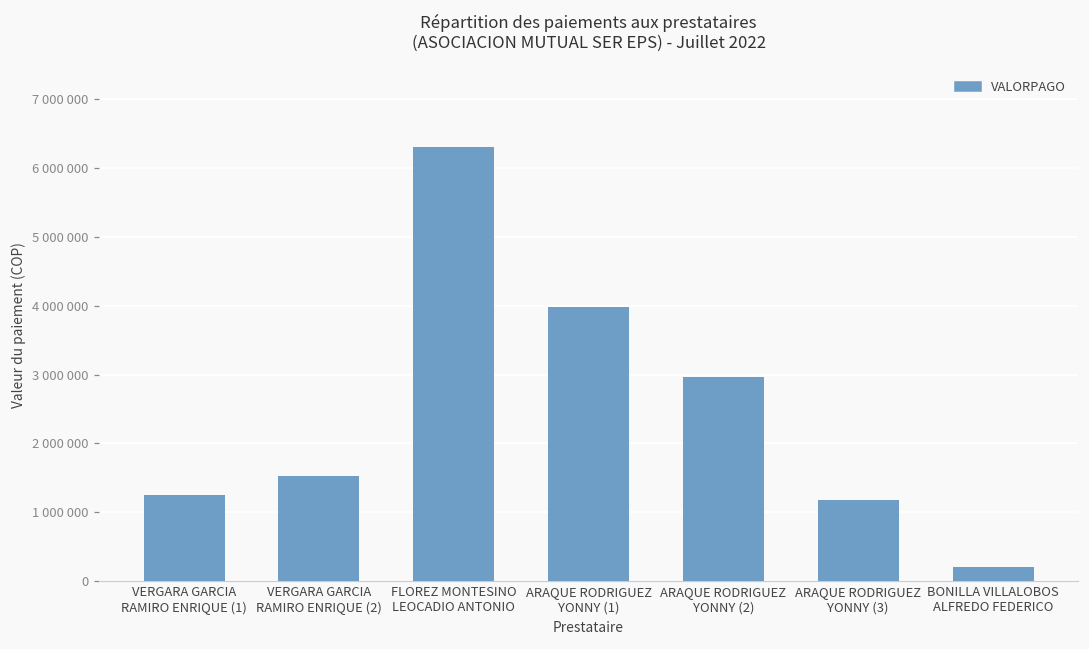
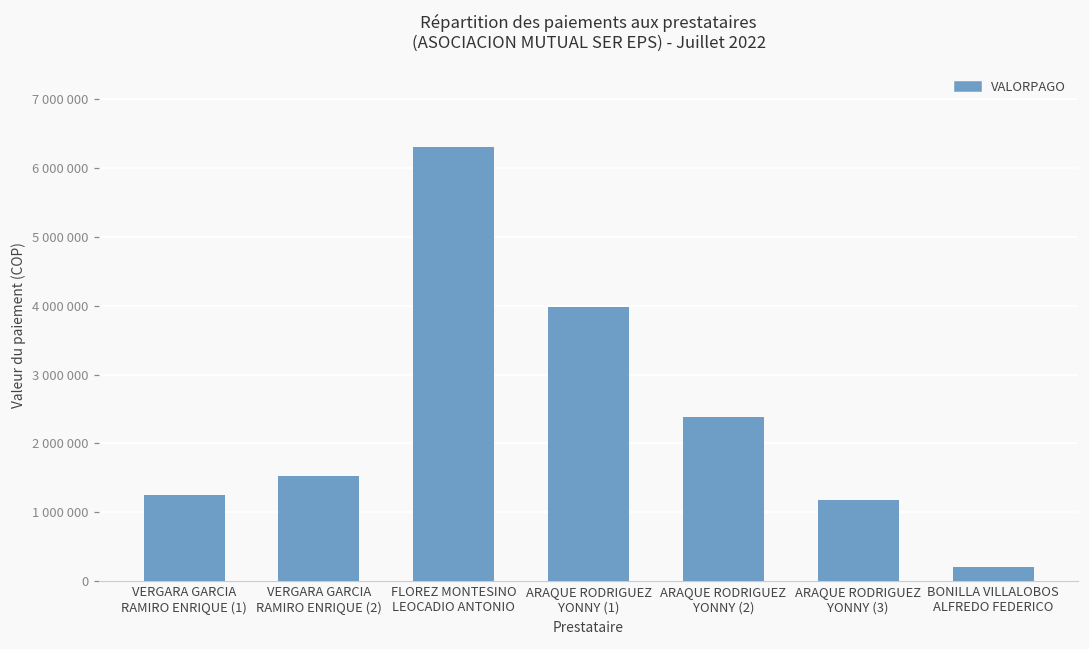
  {
    "VERGARA GARCIA RAMIRO ENRIQUE (1)": 1200000,
    "VERGARA GARCIA RAMIRO ENRIQUE (2)": 1500000,
    "FLOREZ MONTESINO LEOCADIO ANTONIO": 6300000,
    "ARAQUE RODRIGUEZ YONNY (1)": 4000000,
-   "ARAQUE RODRIGUEZ YONNY (2)": 3000000,
+   "ARAQUE RODRIGUEZ YONNY (2)": 2400000,
    "ARAQUE RODRIGUEZ YONNY (3)": 1200000,
    "BONILLA VILLALOBOS ALFREDO FEDERICO": 200000
  }
